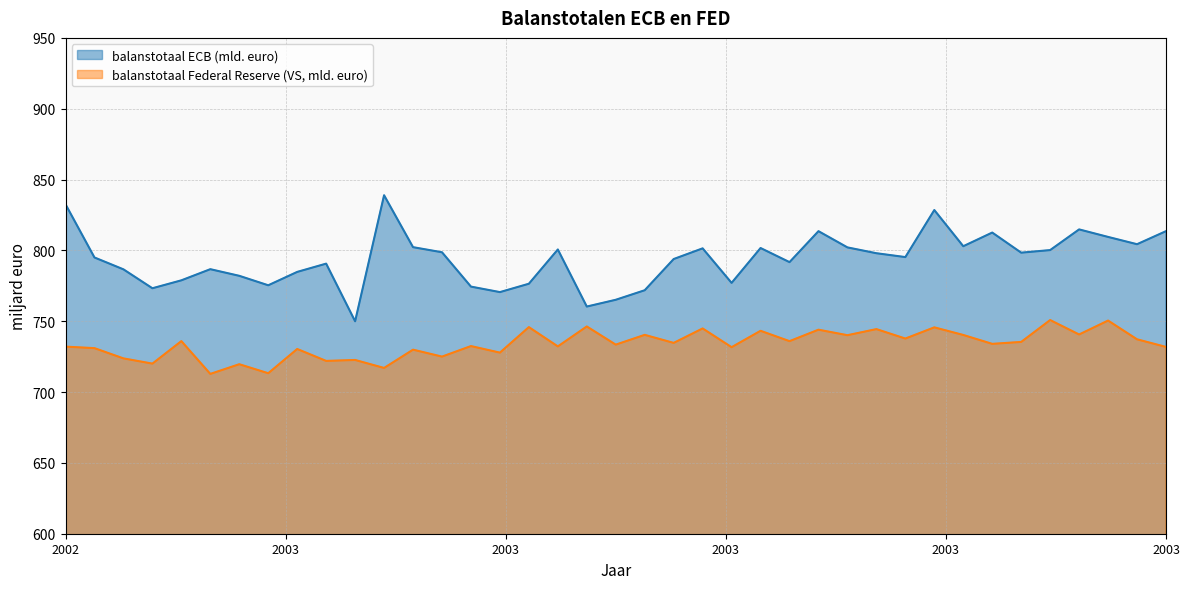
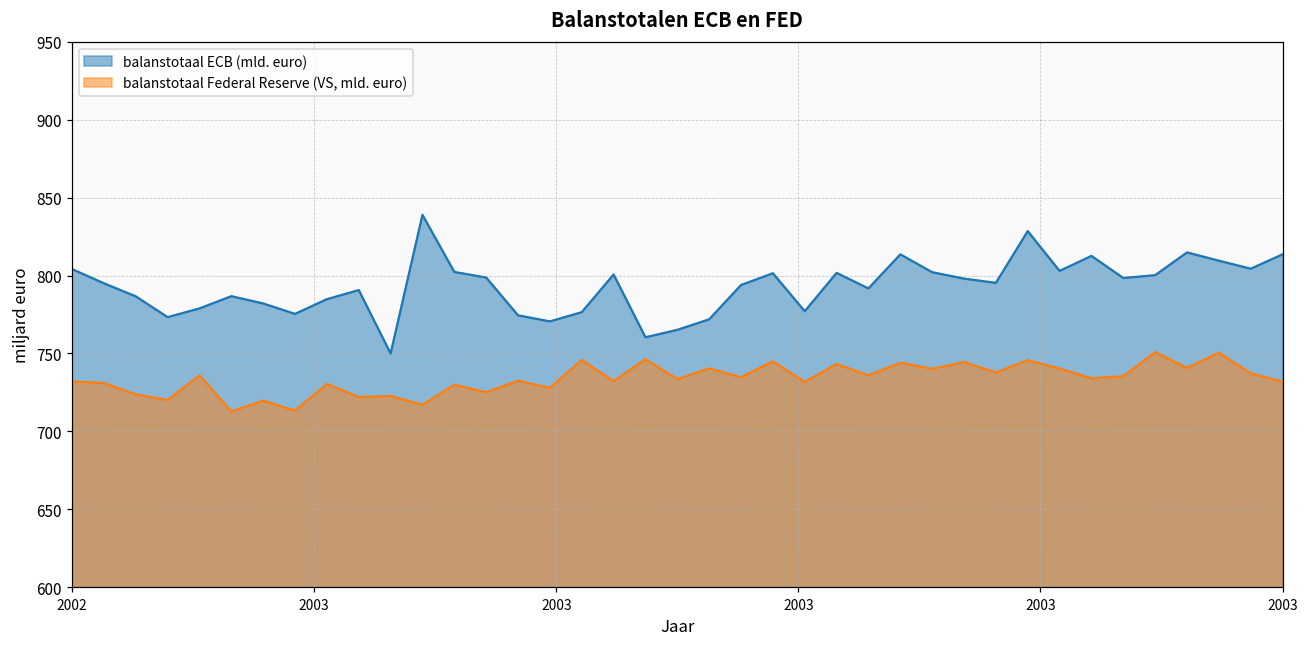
  {
    "balanstotaal ECB (mld. euro)": {
-     "2002": 833,
+     "2002": 804,
      "2003": 814
    },
    "balanstotaal Federal Reserve (VS, mld. euro)": {
      "2002": 732,
      "2003": 732
    }
  }
